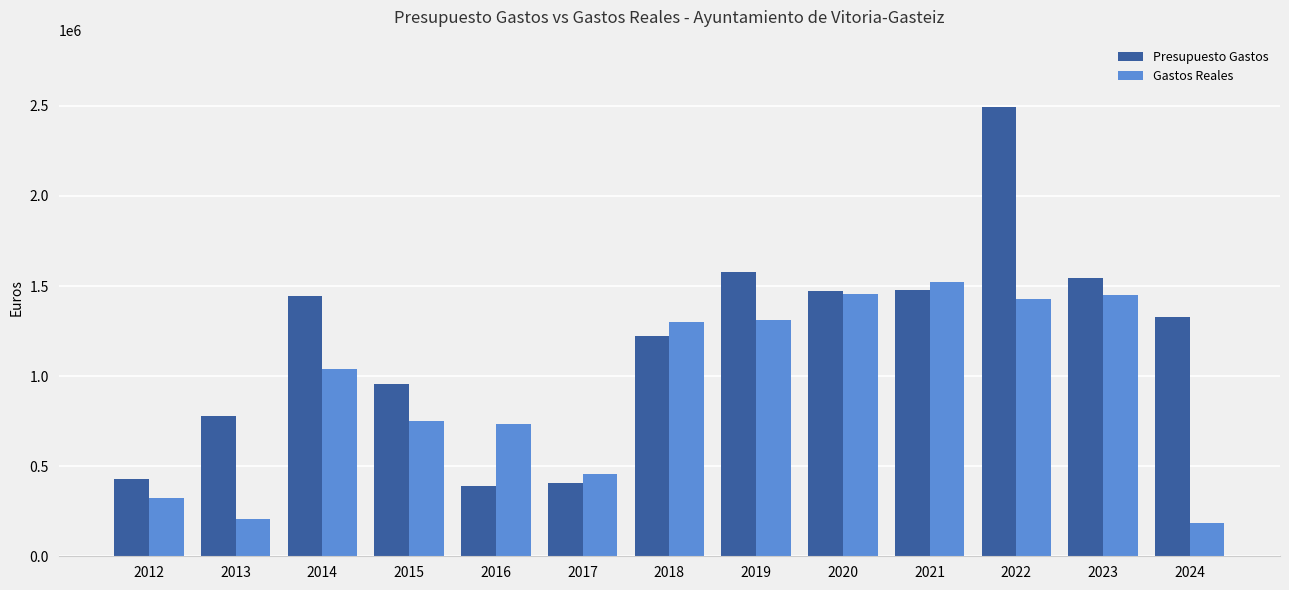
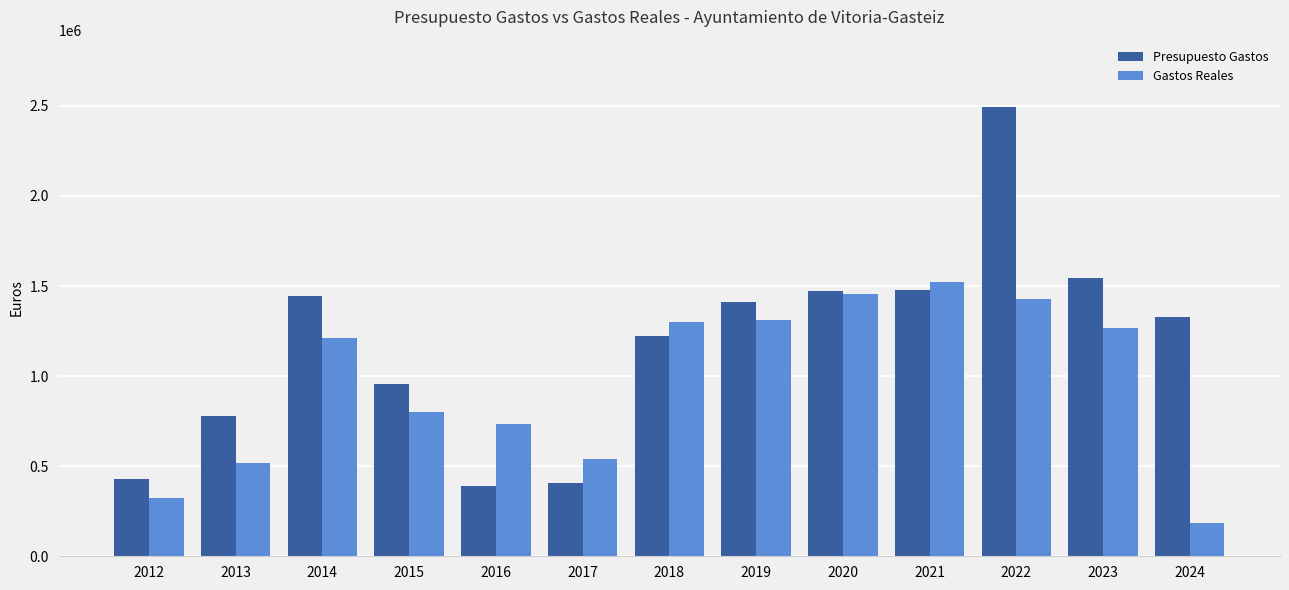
  {
    "Presupuesto Gastos": {
      "2012": 430000,
      "2013": 780000,
      "2014": 1440000,
      "2015": 950000,
      "2016": 390000,
      "2017": 410000,
      "2018": 1220000,
-     "2019": 1580000,
+     "2019": 1410000,
      "2020": 1470000,
      "2021": 1480000,
      "2022": 2490000,
      "2023": 1540000,
      "2024": 1330000
    },
    "Gastos Reales": {
      "2012": 330000,
-     "2013": 210000,
-     "2014": 1040000,
-     "2015": 750000,
+     "2013": 520000,
+     "2014": 1210000,
+     "2015": 800000,
      "2016": 740000,
-     "2017": 460000,
+     "2017": 540000,
      "2018": 1300000,
      "2019": 1310000,
      "2020": 1450000,
      "2021": 1520000,
      "2022": 1430000,
-     "2023": 1450000,
+     "2023": 1270000,
      "2024": 190000
    }
  }
